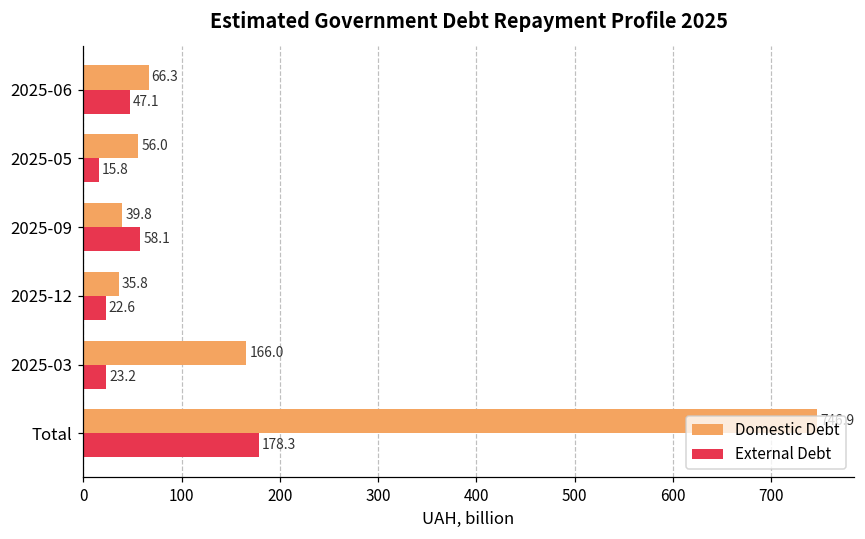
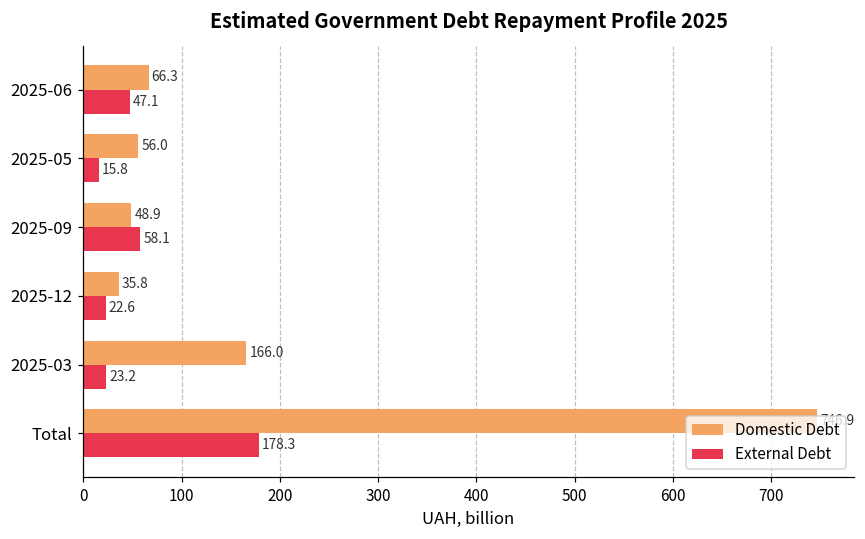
  {
    "Domestic Debt": {
      "2025-06": 66.3,
      "2025-05": 56.0,
-     "2025-09": 39.8,
+     "2025-09": 48.9,
      "2025-12": 35.8,
      "2025-03": 166.0
    },
    "External Debt": {
      "2025-06": 47.1,
      "2025-05": 15.8,
      "2025-09": 58.1,
      "2025-12": 22.6,
      "2025-03": 23.2,
      "Total": 178.3
    }
  }
